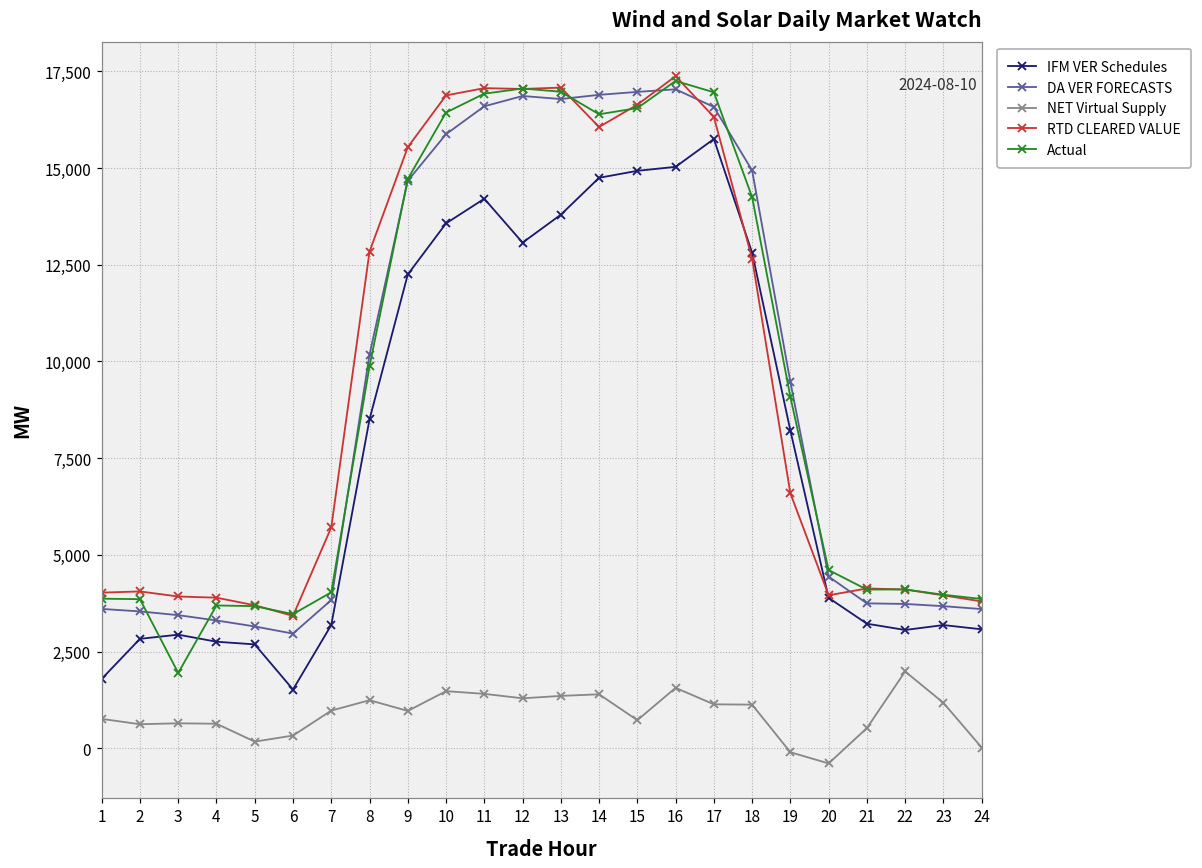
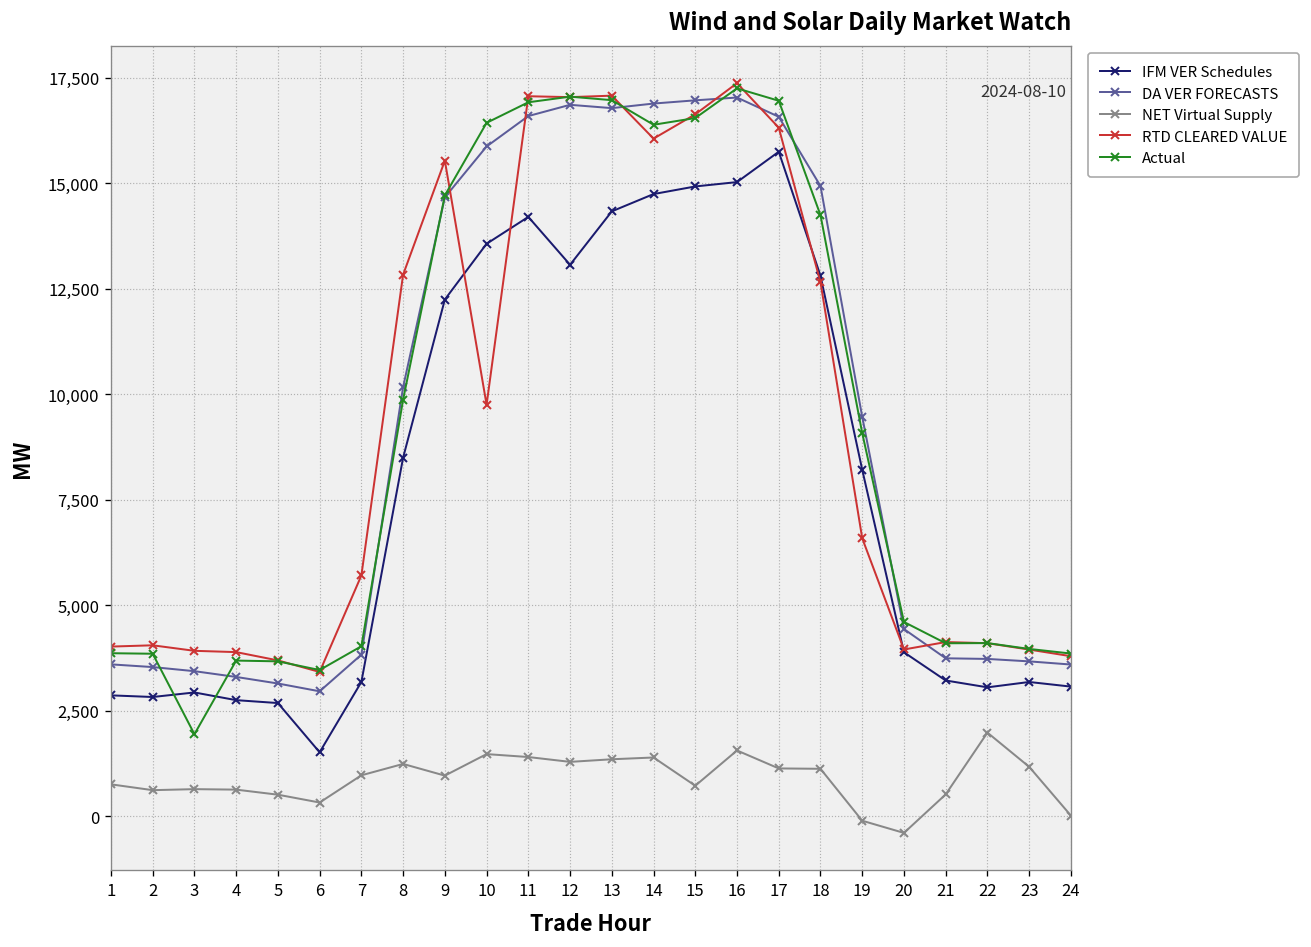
  {
    "IFM VER Schedules": {
-     "1": "1,800",
+     "1": "2,900",
      "2": "2,800",
      "3": "2,900",
      "4": "2,800",
      "5": "2,700",
      "6": "1,500",
      "7": "3,200",
      "8": "8,500",
      "9": "12,200",
      "10": "13,600",
      "11": "14,200",
      "12": "13,100",
-     "13": "13,800",
+     "13": "14,300",
      "14": "14,700",
      "15": "14,900",
      "16": "15,000",
      "17": "15,700",
      "18": "12,800",
      "19": "8,200",
      "21": "3,200",
      "22": "3,100",
      "23": "3,200",
      "24": "3,100"
    },
    "DA VER FORECASTS": {
      "1": "3,600",
      "2": "3,500",
      "3": "3,400",
      "4": "3,300",
      "5": "3,100",
      "6": "3,000",
      "7": "3,800",
      "8": "10,200",
      "10": "15,900",
      "11": "16,600",
      "12": "16,900",
      "13": "16,800",
      "14": "16,900",
      "15": "17,000",
      "16": "17,000",
      "17": "16,600",
      "18": "14,900",
      "19": "9,500",
      "20": "4,400",
      "21": "3,700",
      "22": "3,700",
      "23": "3,700",
      "24": "3,600"
    },
    "NET Virtual Supply": {
      "1": "800",
      "2": "600",
      "3": "600",
      "4": "600",
-     "5": "200",
+     "5": "500",
      "6": "300",
      "7": "1,000",
      "8": "1,200",
      "9": "1,000",
      "10": "1,500",
      "11": "1,400",
      "12": "1,300",
      "13": "1,400",
      "14": "1,400",
      "15": "700",
      "16": "1,600",
      "17": "1,100",
      "18": "1,100",
      "19": "-100",
      "20": "-400",
      "21": "500",
      "22": "2,000",
      "23": "1,200",
      "24": "0"
    },
    "RTD CLEARED VALUE": {
      "1": "4,000",
      "2": "4,100",
      "3": "3,900",
      "4": "3,900",
      "7": "5,700",
      "8": "12,800",
      "9": "15,500",
-     "10": "16,900",
+     "10": "9,800",
      "11": "17,100",
      "13": "17,100",
      "14": "16,100",
      "15": "16,600",
      "16": "17,400",
      "17": "16,300",
      "18": "12,700",
      "19": "6,600"
    },
    "Actual": {
      "1": "3,900",
      "2": "3,900",
      "3": "1,900",
      "4": "3,700",
      "7": "4,000",
      "8": "9,900",
      "10": "16,400",
      "11": "16,900",
      "13": "17,000",
      "14": "16,400",
      "15": "16,500",
      "16": "17,300",
      "17": "17,000",
      "18": "14,200",
      "19": "9,100",
      "20": "4,600"
    }
  }
